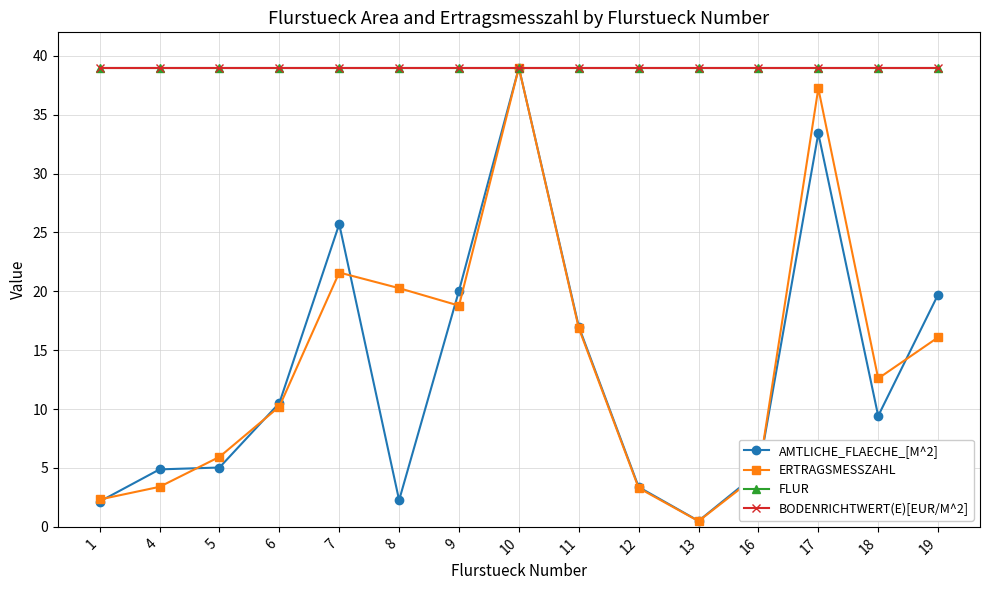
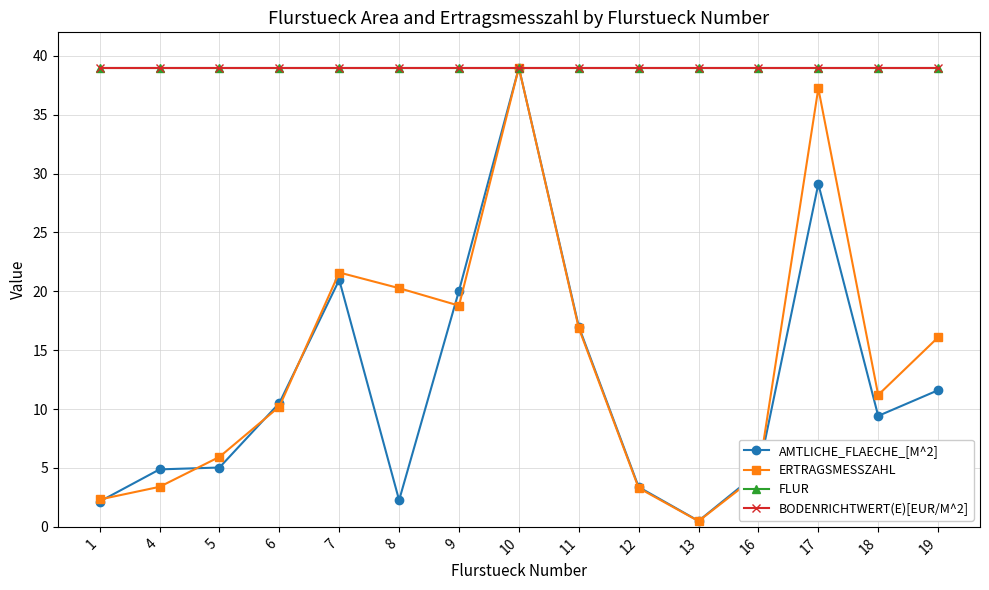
  {
    "AMTLICHE_FLAECHE_[M^2]": {
      "4": 4.9,
      "5": 5.0,
      "6": 10.5,
-     "7": 25.7,
+     "7": 21.0,
      "8": 2.3,
      "9": 20.1,
-     "17": 33.4,
+     "17": 29.1,
      "18": 9.4,
-     "19": 19.7
+     "19": 11.6
    },
    "ERTRAGSMESSZAHL": {
      "4": 3.4,
      "5": 5.9,
      "6": 10.2,
      "7": 21.6,
      "8": 20.3,
      "9": 18.8,
      "17": 37.2,
-     "18": 12.6,
+     "18": 11.2,
      "19": 16.1
    },
    "BODENRICHTWERT(E)[EUR/M^2]": {
      "1": 39.0,
      "4": 39.0,
      "5": 39.0,
      "6": 39.0,
      "7": 39.0,
      "8": 39.0,
      "9": 39.0,
      "11": 39.0,
      "12": 39.0,
      "13": 39.0,
      "16": 39.0,
      "17": 39.0,
      "18": 39.0,
      "19": 39.0
    }
  }
